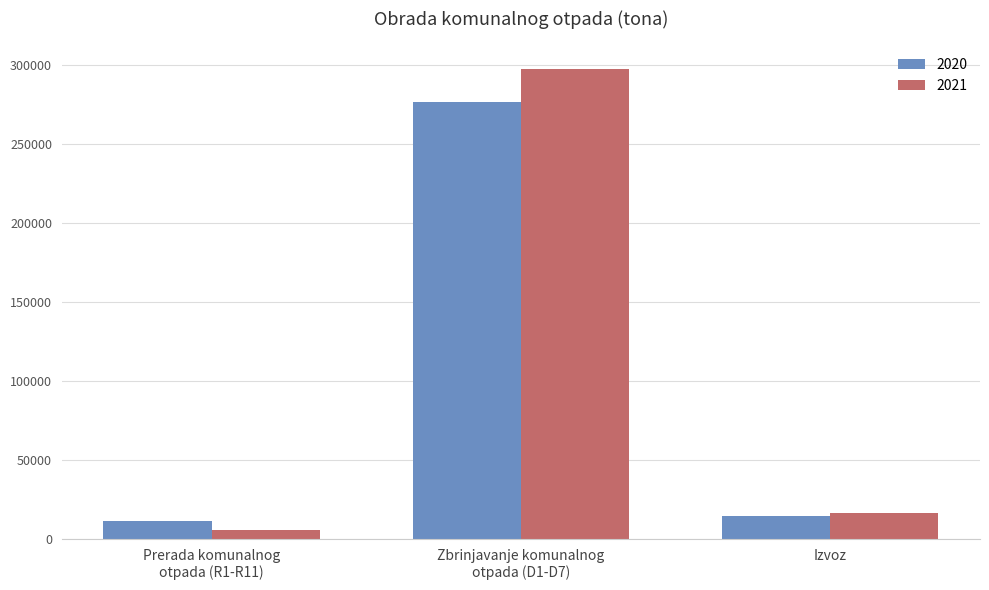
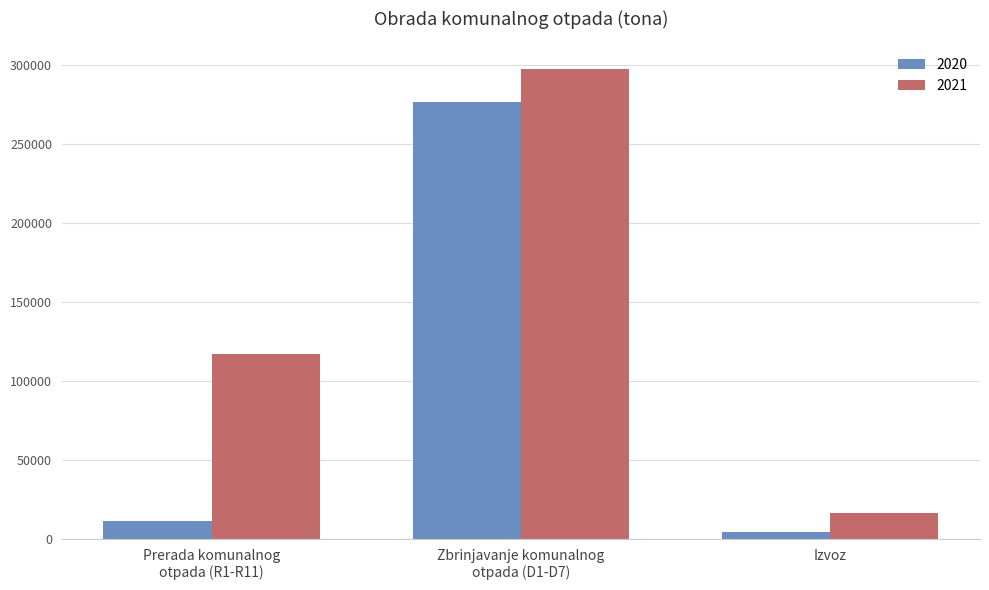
  {
    "2020": {
      "Prerada komunalnog otpada (R1-R11)": 11000,
      "Zbrinjavanje komunalnog otpada (D1-D7)": 276000,
-     "Izvoz": 15000
+     "Izvoz": 4000
    },
    "2021": {
-     "Prerada komunalnog otpada (R1-R11)": 6000,
+     "Prerada komunalnog otpada (R1-R11)": 117000,
      "Zbrinjavanje komunalnog otpada (D1-D7)": 297000,
      "Izvoz": 16000
    }
  }
